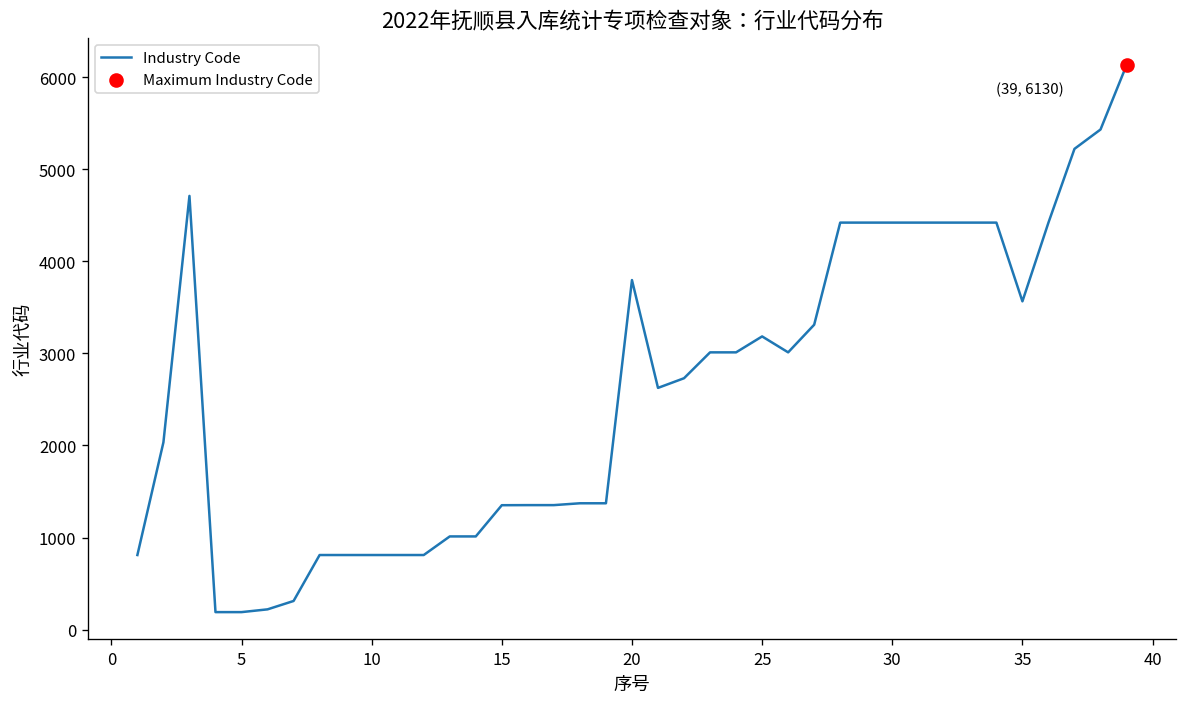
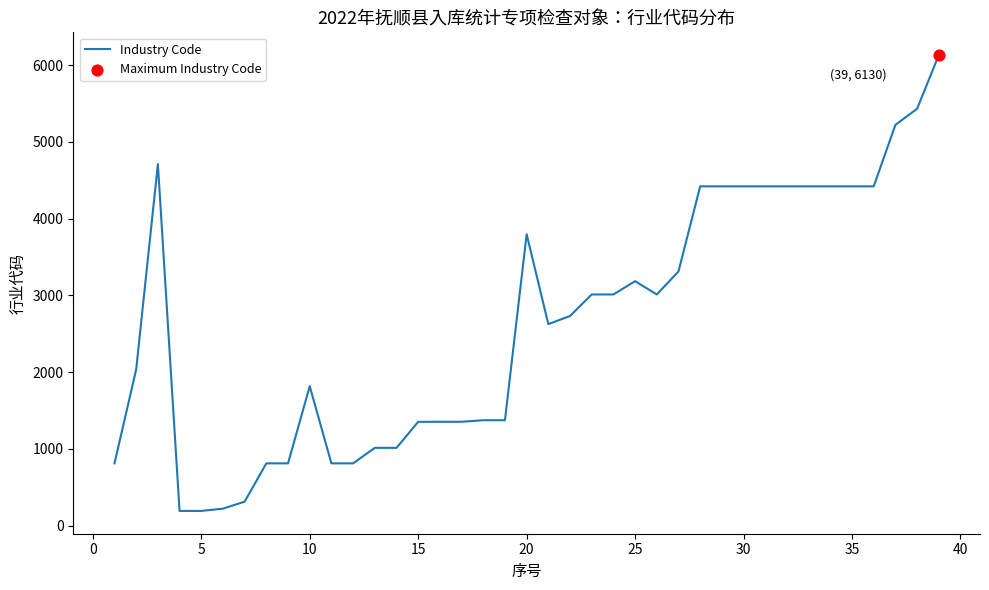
  {
    "Industry Code": {
      "5": 200,
-     "10": 800,
+     "10": 1800,
      "15": 1400,
      "20": 3800,
      "25": 3200,
      "30": 4400,
-     "35": 3600
+     "35": 4400
    }
  }
